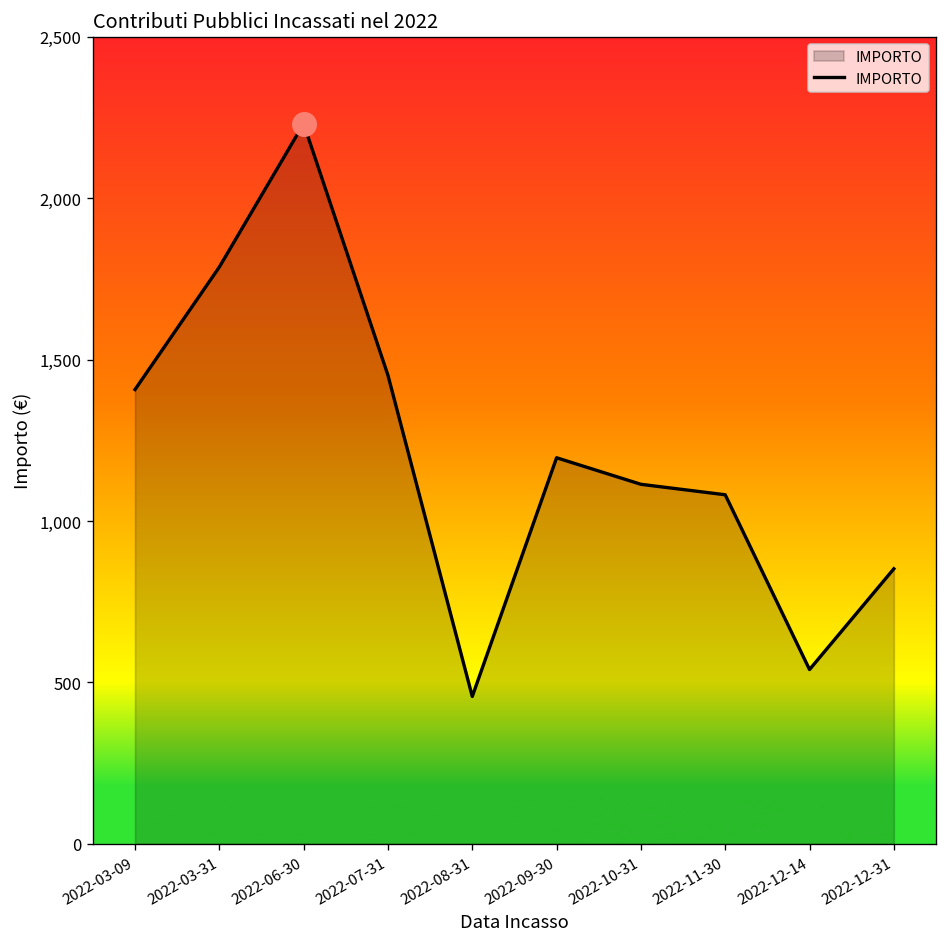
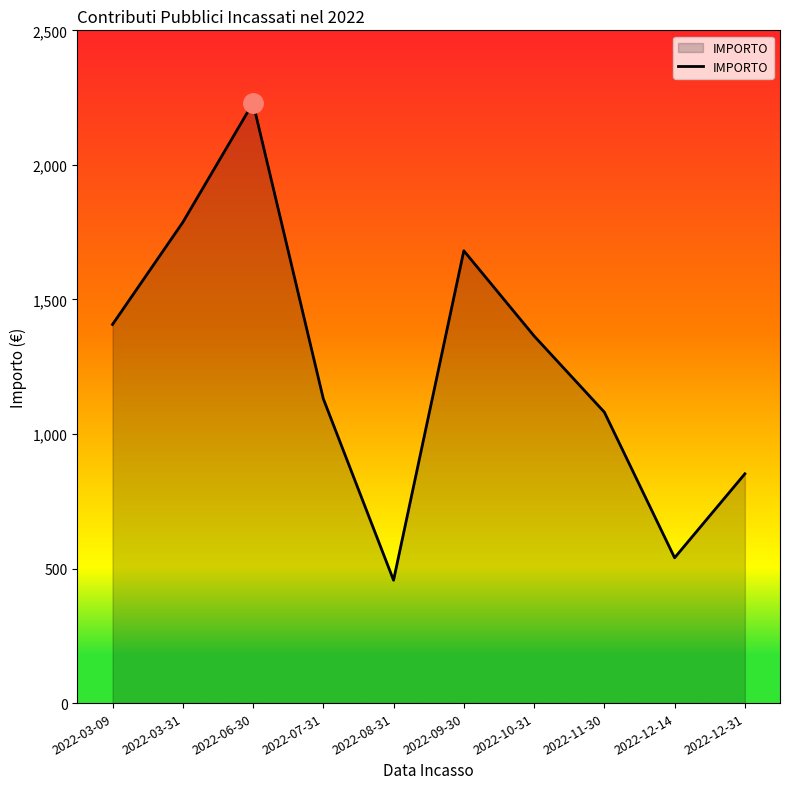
  {
    "IMPORTO": {
      "2022-03-09": "1,410",
      "2022-03-31": "1,790",
-     "2022-07-31": "1,450",
+     "2022-07-31": "1,130",
      "2022-08-31": "460",
-     "2022-09-30": "1,200",
-     "2022-10-31": "1,110",
+     "2022-09-30": "1,680",
+     "2022-10-31": "1,360",
      "2022-11-30": "1,080",
      "2022-12-14": "540",
      "2022-12-31": "850"
    }
  }
